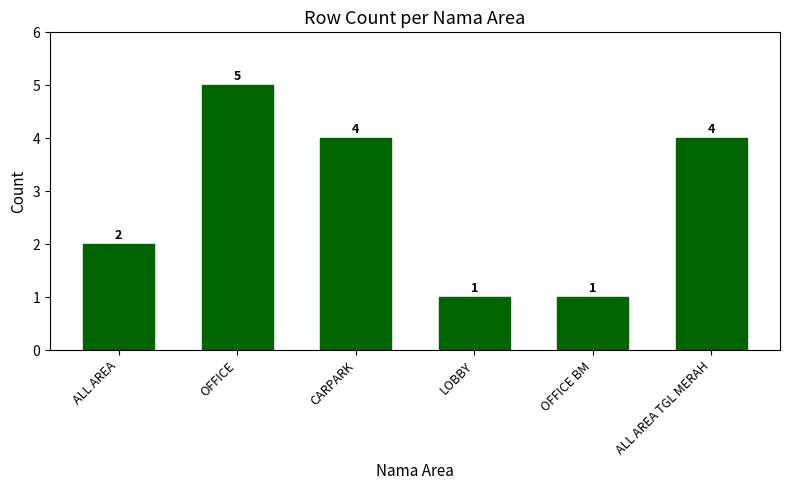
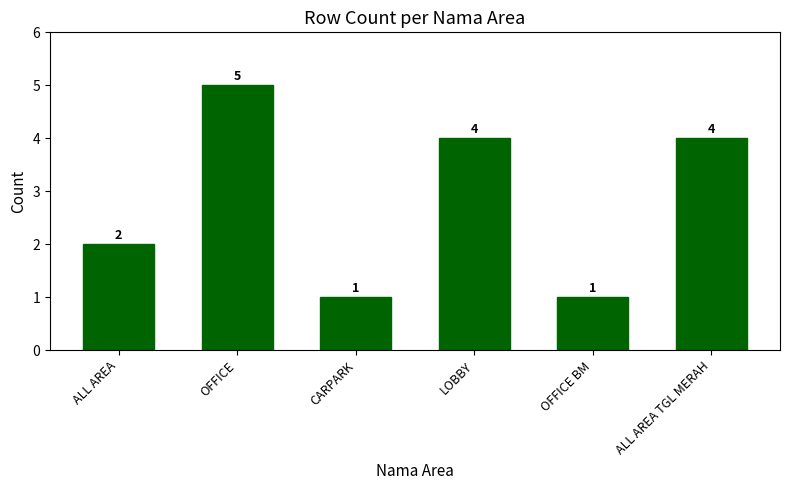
  {
    "ALL AREA": 2,
    "OFFICE": 5,
-   "CARPARK": 4,
-   "LOBBY": 1,
+   "CARPARK": 1,
+   "LOBBY": 4,
    "OFFICE BM": 1,
    "ALL AREA TGL MERAH": 4
  }
